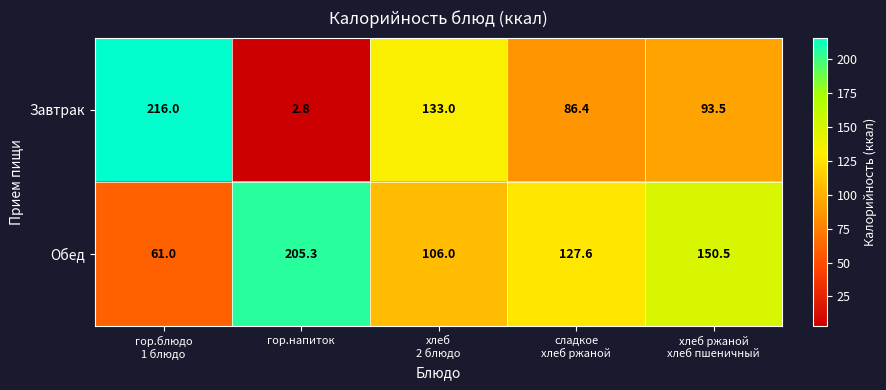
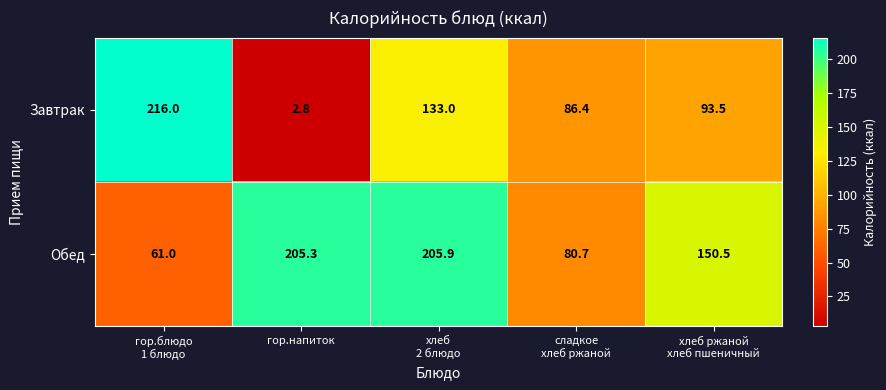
  {
    "Завтрак": {
      "гор.блюдо 1 блюдо": 216.0,
      "гор.напиток": 2.8,
      "хлеб 2 блюдо": 133.0,
      "сладкое хлеб ржаной": 86.4,
      "хлеб ржаной хлеб пшеничный": 93.5
    },
    "Обед": {
      "гор.блюдо 1 блюдо": 61.0,
      "гор.напиток": 205.3,
-     "хлеб 2 блюдо": 106.0,
-     "сладкое хлеб ржаной": 127.6,
+     "хлеб 2 блюдо": 205.9,
+     "сладкое хлеб ржаной": 80.7,
      "хлеб ржаной хлеб пшеничный": 150.5
    }
  }
